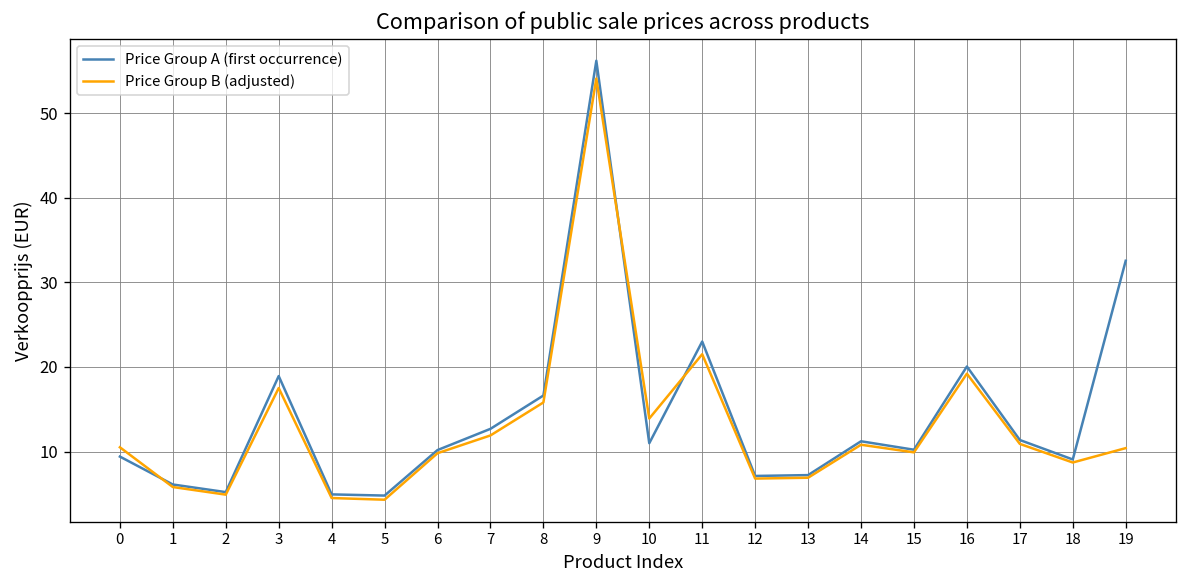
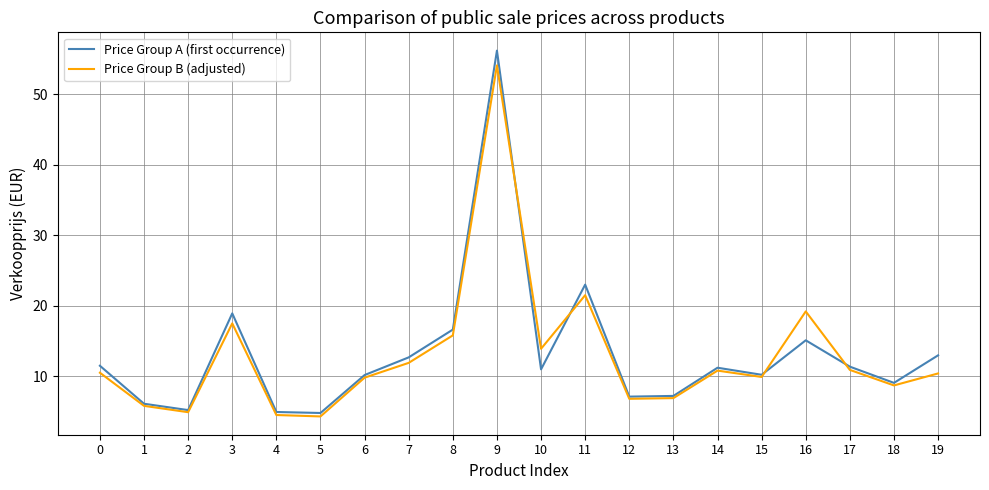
  {
    "Price Group A (first occurrence)": {
-     "0": 9,
+     "0": 11,
      "3": 19,
      "4": 5,
      "5": 5,
      "6": 10,
      "7": 13,
      "8": 17,
      "9": 56,
      "10": 11,
      "11": 23,
      "14": 11,
-     "16": 20,
+     "16": 15,
      "17": 11,
-     "19": 33
+     "19": 13
    },
    "Price Group B (adjusted)": {
      "0": 11,
      "3": 18,
      "4": 5,
      "5": 4,
      "6": 10,
      "7": 12,
      "8": 16,
      "9": 54,
      "10": 14,
      "11": 22,
      "14": 11,
      "16": 19,
      "17": 11,
      "19": 10
    }
  }
